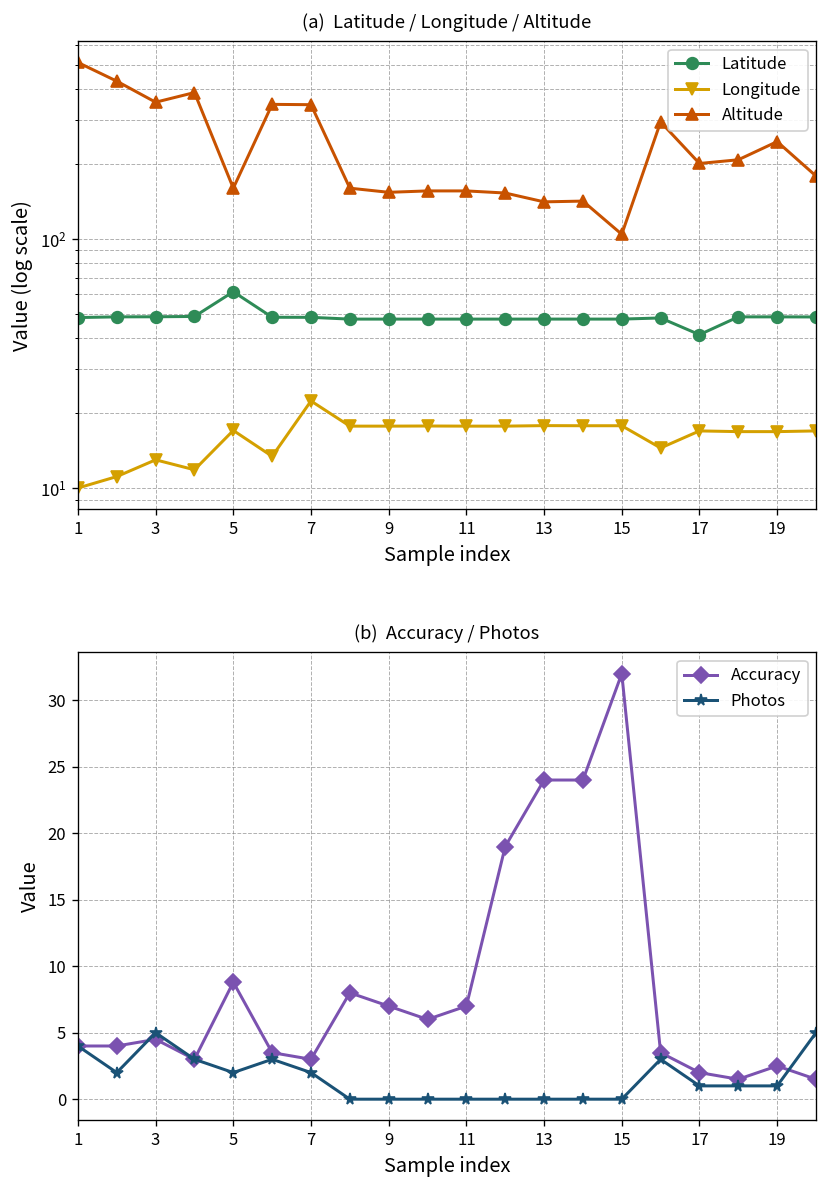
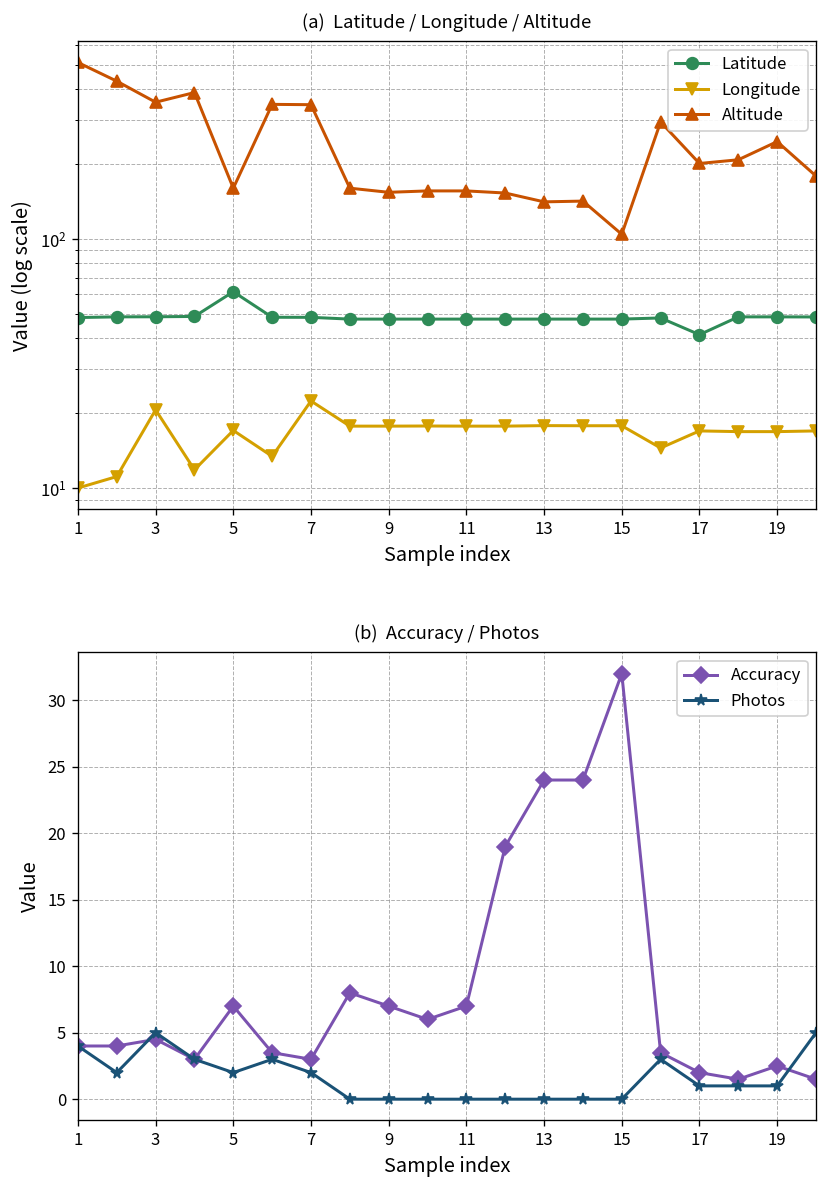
  {
    "(a) Latitude / Longitude / Altitude": {
      "Latitude": {
        "1": 48,
        "3": 49,
        "5": 61,
        "7": 49,
        "9": 48,
        "11": 48,
        "13": 48,
        "15": 48,
        "17": 41,
        "19": 49
      },
      "Longitude": {
        "1": 10,
-       "3": 13,
+       "3": 21,
        "5": 17,
        "7": 22,
        "9": 18,
        "11": 18,
        "13": 18,
        "15": 18,
        "17": 17,
        "19": 17
      },
      "Altitude": {
        "1": 510,
        "3": 350,
        "5": 160,
        "7": 350,
        "9": 150,
        "11": 160,
        "13": 140,
        "15": 100,
        "17": 200,
        "19": 250
      }
    },
    "(b) Accuracy / Photos": {
      "Accuracy": {
        "3": 4.5,
-       "5": 8.8,
+       "5": 7.0,
        "7": 3.0,
        "9": 7.0,
        "11": 7.0,
        "13": 24.0,
        "15": 32.0,
        "17": 2.0,
        "19": 2.5
      },
      "Photos": {
        "3": 5.0,
        "5": 2.0,
        "7": 2.0,
        "9": 0.0,
        "11": 0.0,
        "13": 0.0,
        "15": 0.0,
        "17": 1.0,
        "19": 1.0
      }
    }
  }
